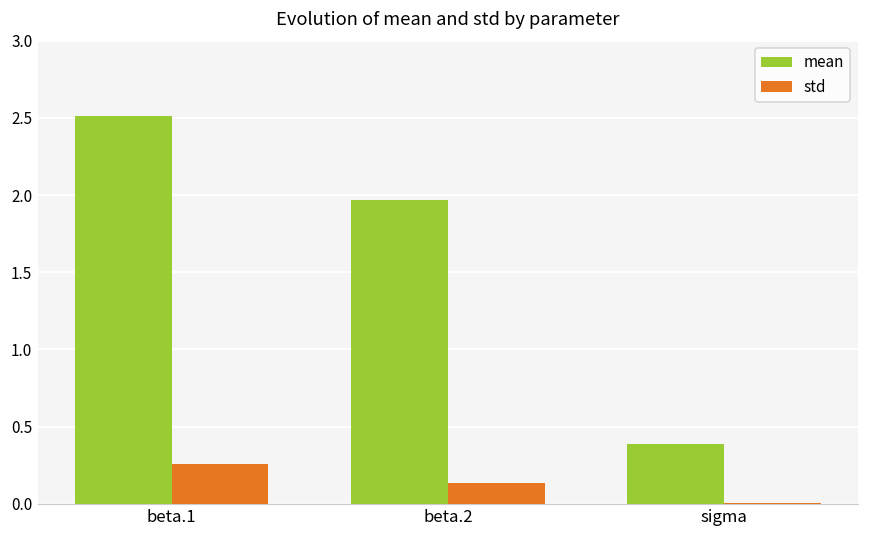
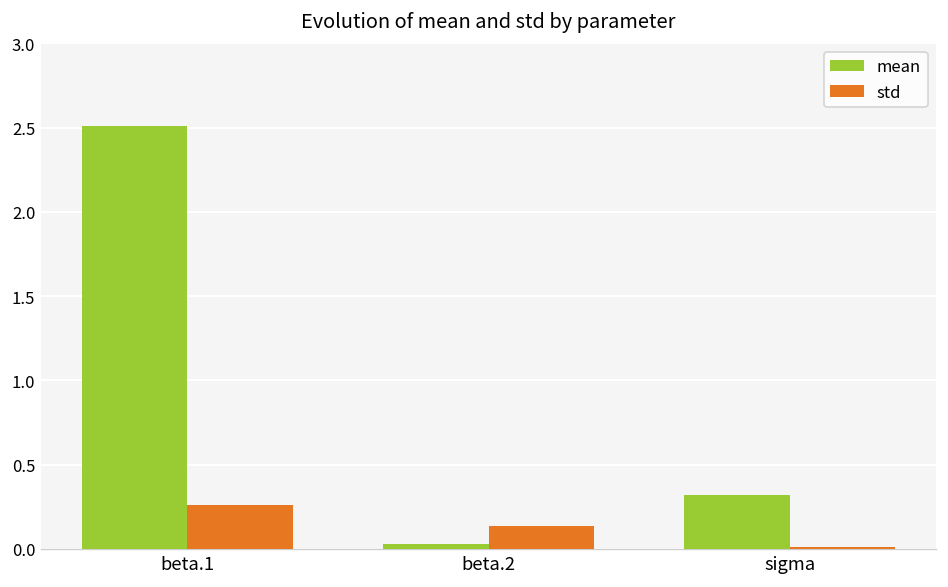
  {
    "mean": {
      "beta.1": 2.51,
-     "beta.2": 1.97,
-     "sigma": 0.39
+     "beta.2": 0.03,
+     "sigma": 0.32
    },
    "std": {
      "beta.1": 0.26,
      "beta.2": 0.14
    }
  }
